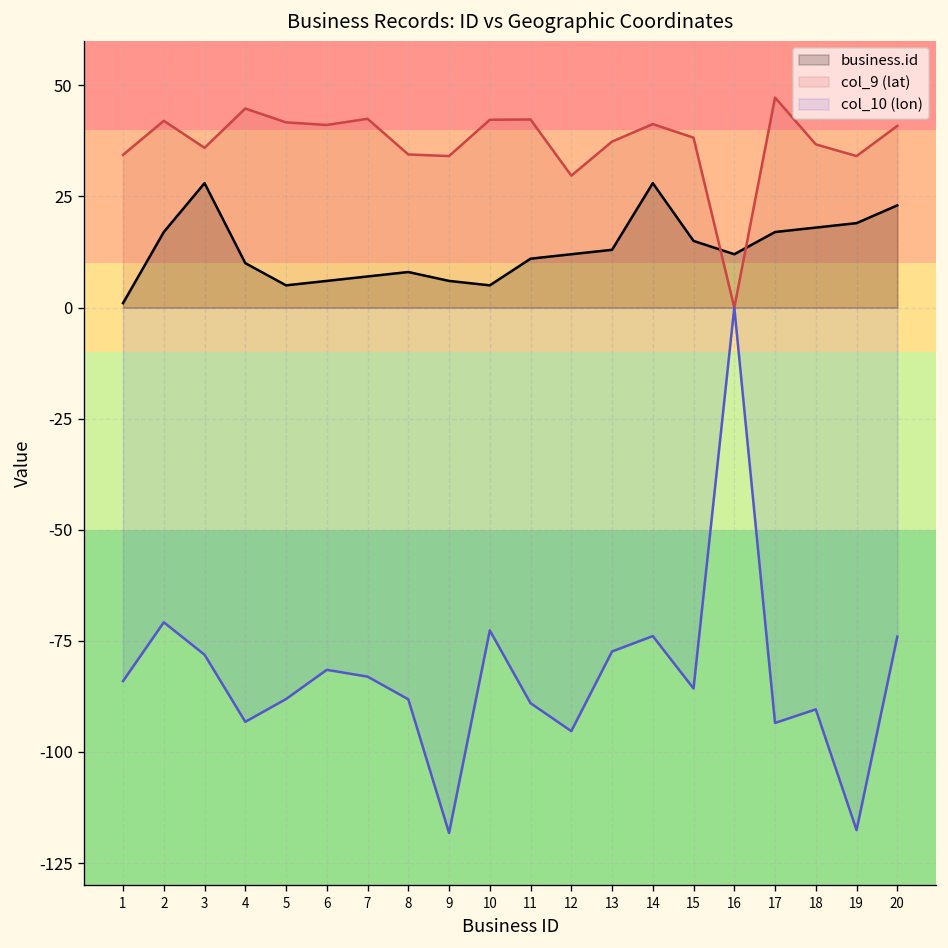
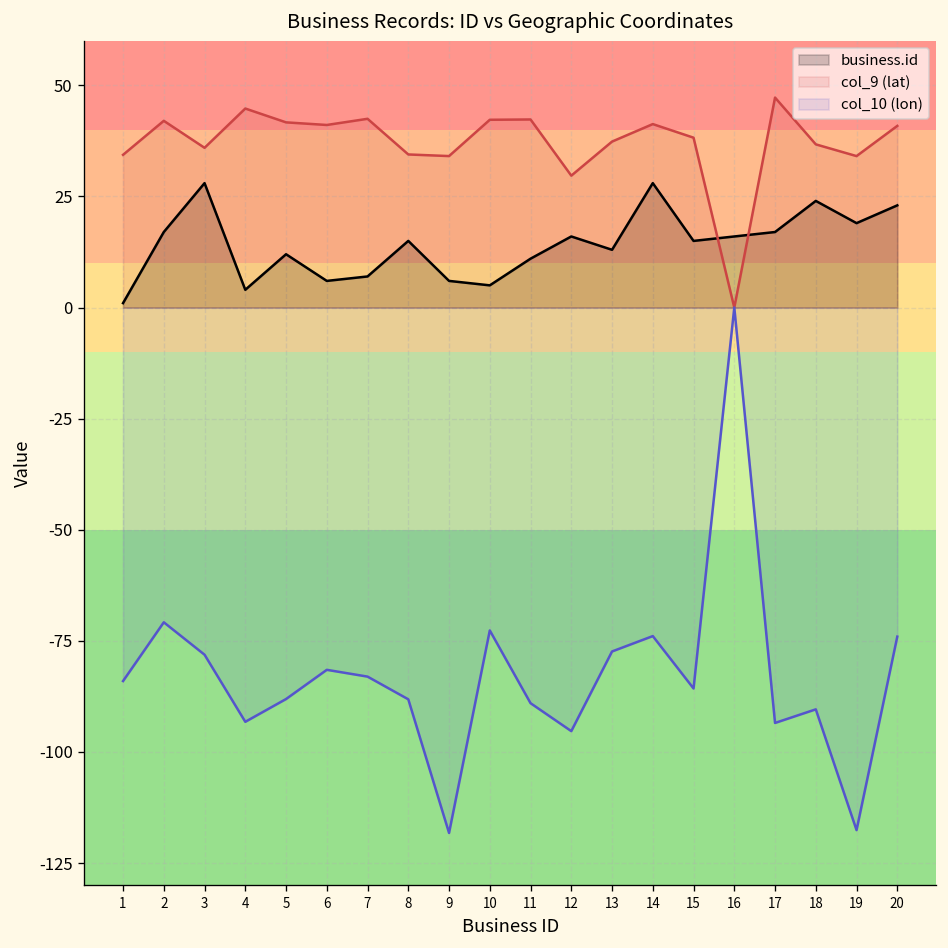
  {
    "business.id": {
      "1": 1,
      "2": 17,
      "3": 28,
-     "4": 10,
-     "5": 5,
+     "4": 4,
+     "5": 12,
      "6": 6,
      "7": 7,
-     "8": 8,
+     "8": 15,
      "9": 6,
      "10": 5,
      "11": 11,
-     "12": 12,
+     "12": 16,
      "13": 13,
      "14": 28,
      "15": 15,
-     "16": 12,
+     "16": 16,
      "17": 17,
-     "18": 18,
+     "18": 24,
      "19": 19,
      "20": 23
    }
  }
